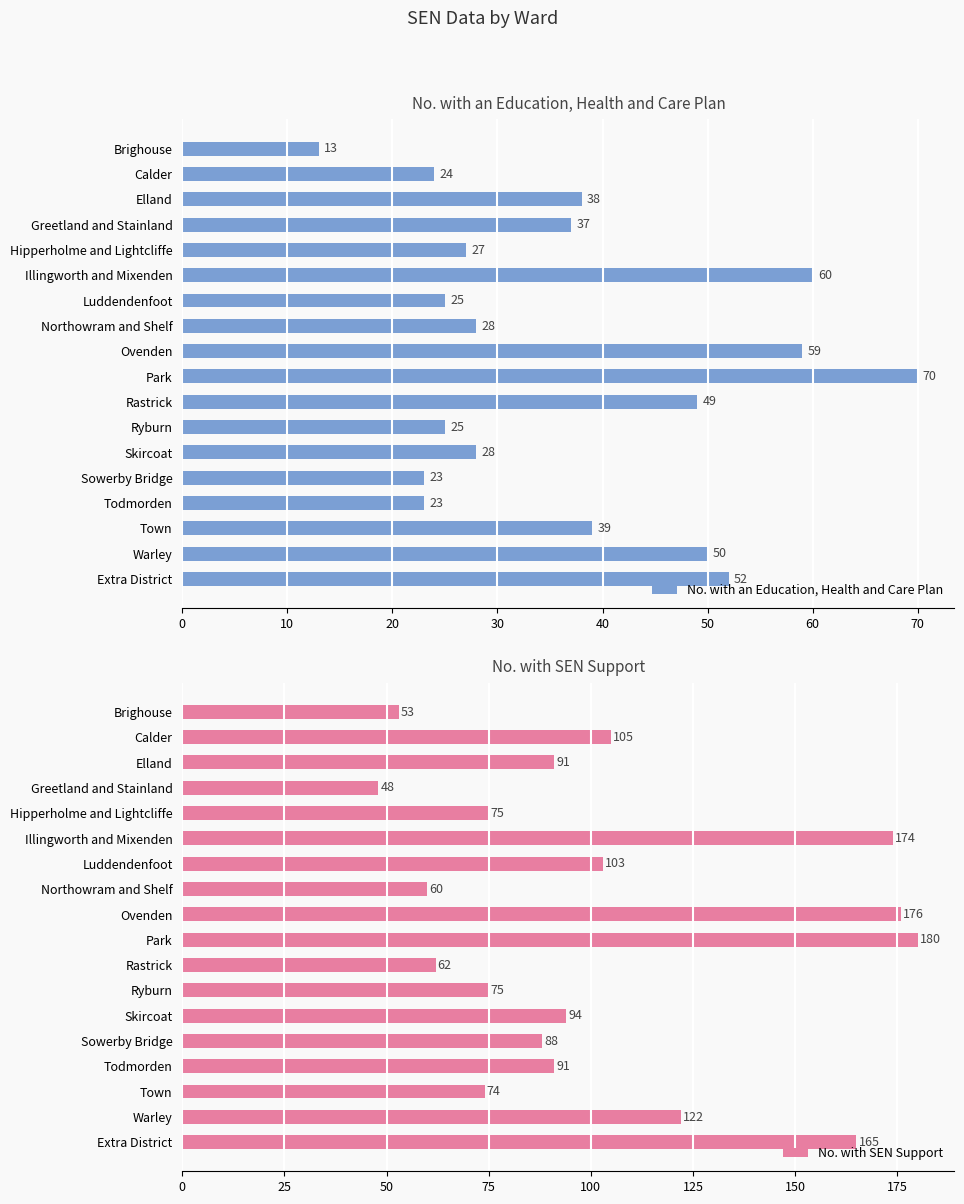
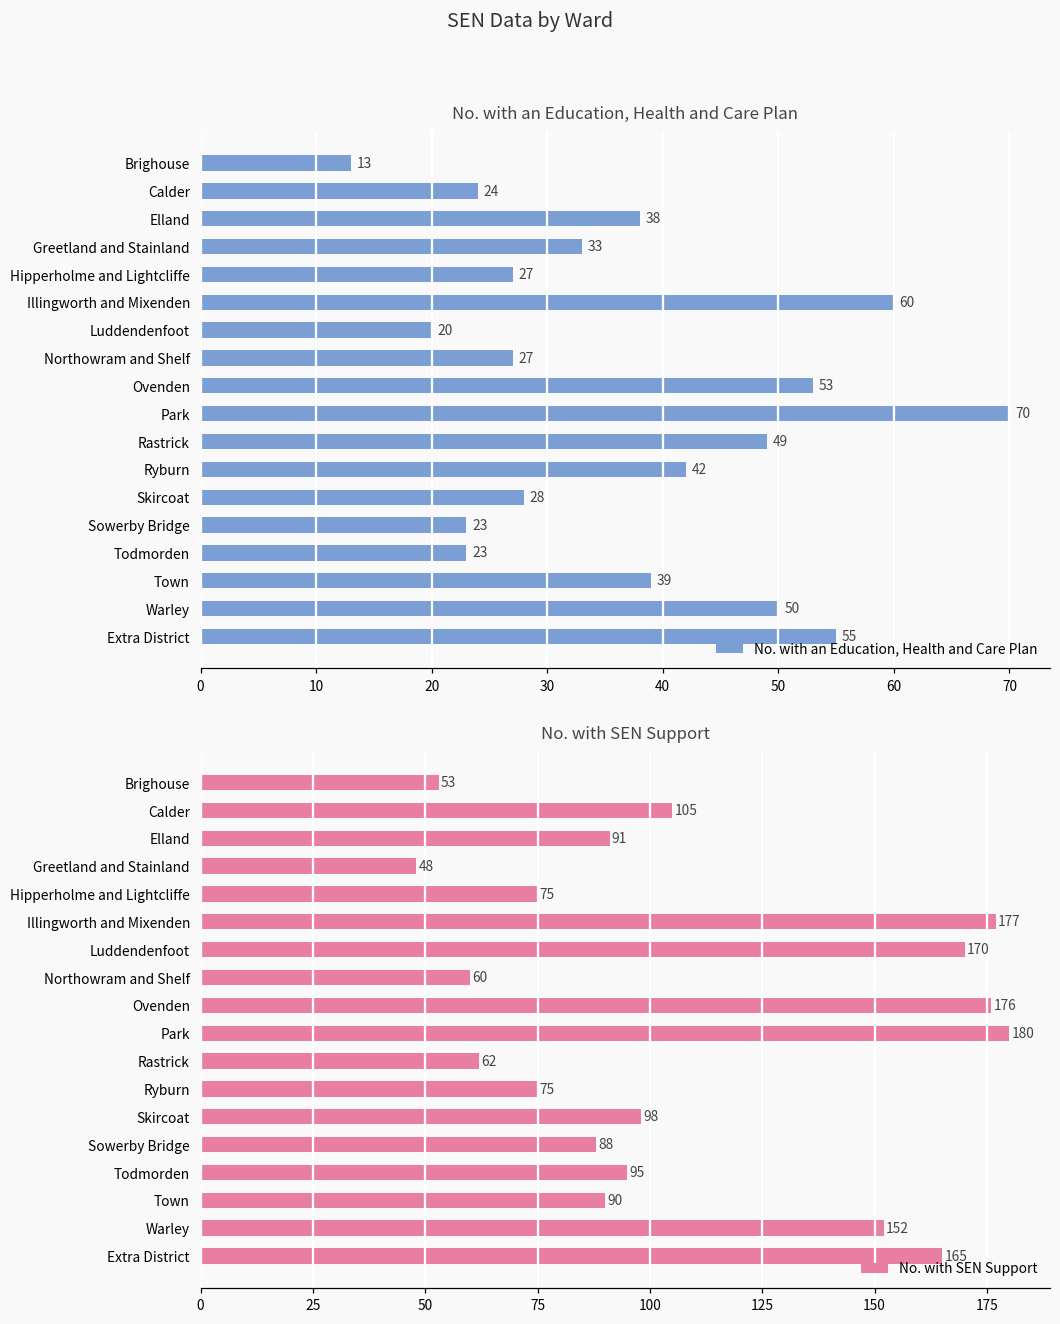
  {
    "No. with an Education, Health and Care Plan": {
      "Brighouse": 13,
      "Calder": 24,
      "Elland": 38,
-     "Greetland and Stainland": 37,
+     "Greetland and Stainland": 33,
      "Hipperholme and Lightcliffe": 27,
      "Illingworth and Mixenden": 60,
-     "Luddendenfoot": 25,
-     "Northowram and Shelf": 28,
-     "Ovenden": 59,
+     "Luddendenfoot": 20,
+     "Northowram and Shelf": 27,
+     "Ovenden": 53,
      "Park": 70,
      "Rastrick": 49,
-     "Ryburn": 25,
+     "Ryburn": 42,
      "Skircoat": 28,
      "Sowerby Bridge": 23,
      "Todmorden": 23,
      "Town": 39,
      "Warley": 50,
-     "Extra District": 52
+     "Extra District": 55
    },
    "No. with SEN Support": {
      "Brighouse": 53,
      "Calder": 105,
      "Elland": 91,
      "Greetland and Stainland": 48,
      "Hipperholme and Lightcliffe": 75,
-     "Illingworth and Mixenden": 174,
-     "Luddendenfoot": 103,
+     "Illingworth and Mixenden": 177,
+     "Luddendenfoot": 170,
      "Northowram and Shelf": 60,
      "Ovenden": 176,
      "Park": 180,
      "Rastrick": 62,
      "Ryburn": 75,
-     "Skircoat": 94,
+     "Skircoat": 98,
      "Sowerby Bridge": 88,
-     "Todmorden": 91,
-     "Town": 74,
-     "Warley": 122,
+     "Todmorden": 95,
+     "Town": 90,
+     "Warley": 152,
      "Extra District": 165
    }
  }
